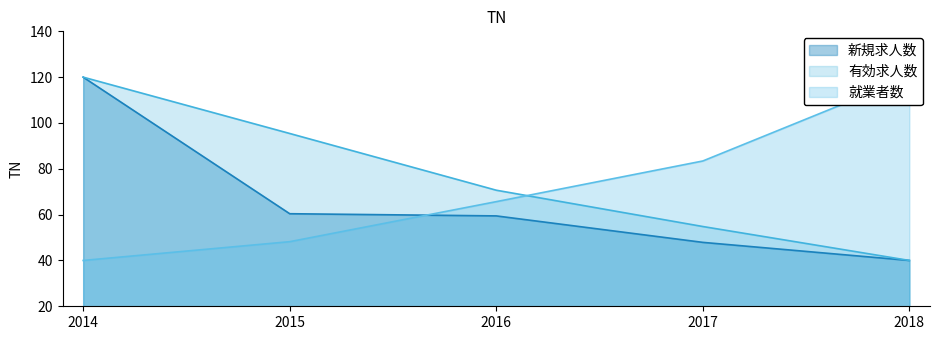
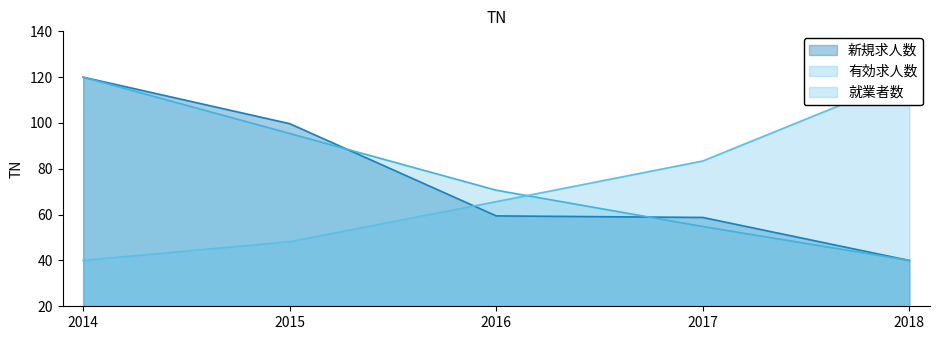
  {
    "新規求人数": {
-     "2015": 60,
+     "2015": 100,
      "2016": 59,
-     "2017": 48
+     "2017": 59
    }
  }
